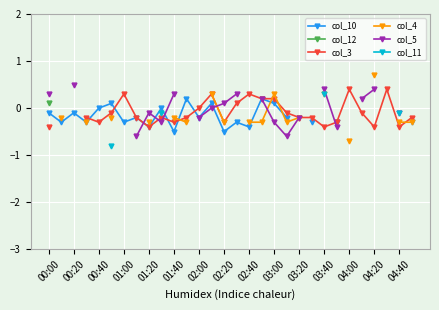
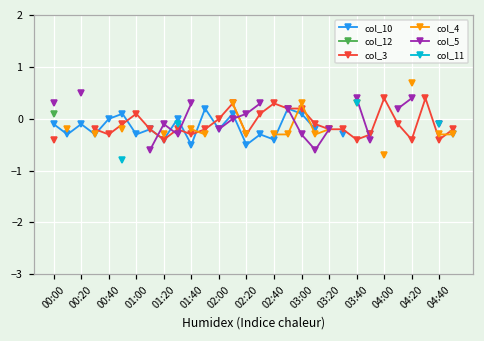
  {
    "col_12": {
      "00:00": 0.1
    },
    "col_3": {
      "00:00": -0.4,
      "00:40": -0.3,
-     "01:00": 0.3,
+     "01:00": 0.1,
      "01:40": -0.3,
      "02:00": 0.0,
      "02:40": 0.3,
      "03:00": 0.2,
      "03:40": -0.4,
      "04:00": 0.4,
      "04:20": -0.4,
      "04:40": -0.4
    },
    "col_4": {
      "01:20": -0.3,
      "01:40": -0.2,
      "02:40": -0.3,
      "03:00": 0.3,
      "04:00": -0.7,
      "04:20": 0.7,
      "04:40": -0.3
    },
    "col_5": {
      "00:00": 0.3,
      "00:20": 0.5,
      "01:20": -0.1,
      "01:40": 0.3,
      "02:20": 0.1,
      "03:00": -0.3,
      "03:40": 0.4,
      "04:20": 0.4
    }
  }
